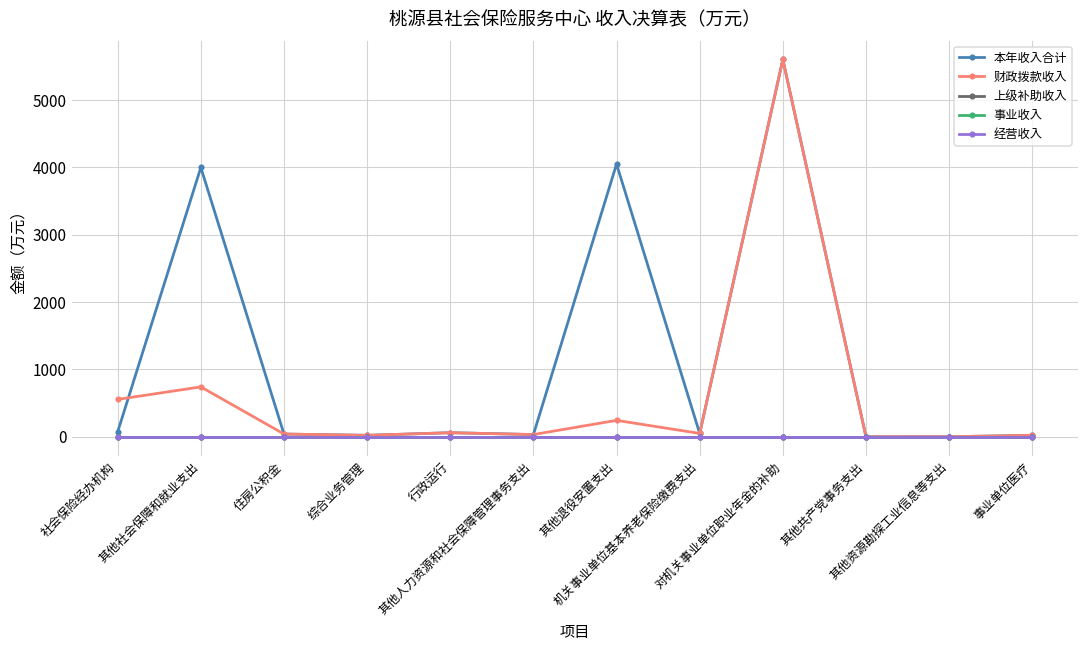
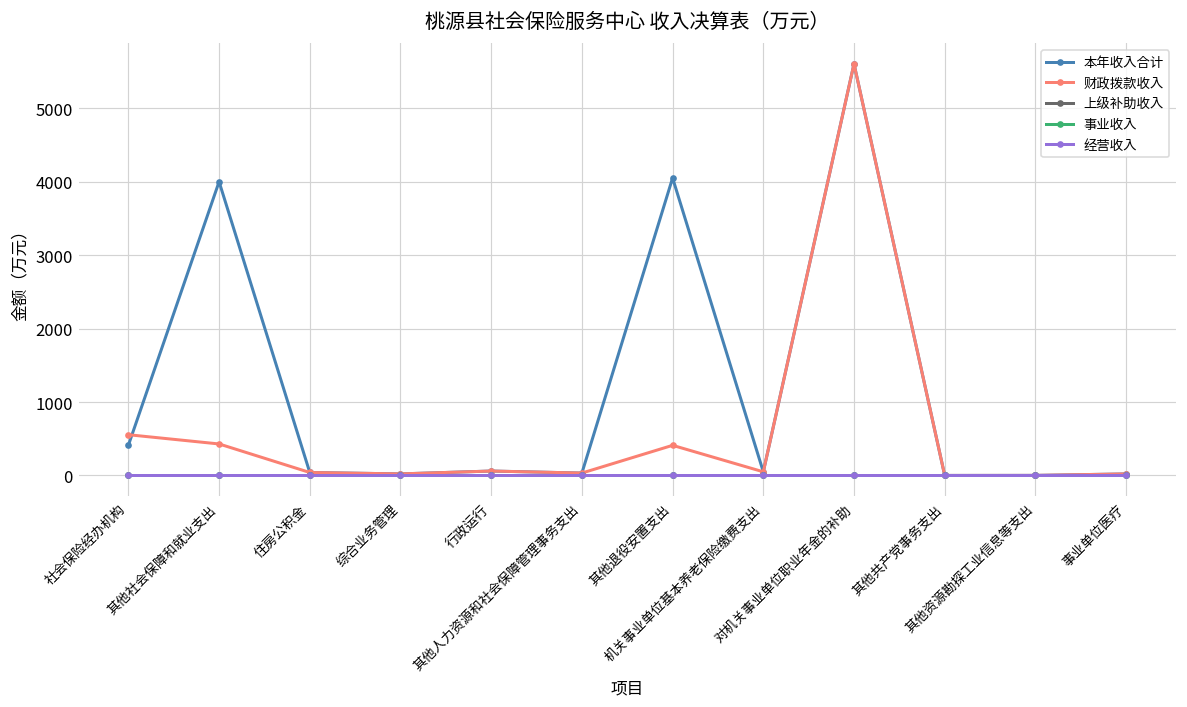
  {
    "本年收入合计": {
-     "社会保险经办机构": 100,
+     "社会保险经办机构": 400,
      "其他社会保障和就业支出": 4000,
      "其他退役安置支出": 4100
    },
    "财政拨款收入": {
      "社会保险经办机构": 600,
-     "其他社会保障和就业支出": 700,
-     "其他退役安置支出": 200
+     "其他社会保障和就业支出": 400,
+     "其他退役安置支出": 400
    },
    "经营收入": {
      "社会保险经办机构": 0,
      "其他社会保障和就业支出": 0,
      "行政运行": 0,
      "其他退役安置支出": 0,
      "机关事业单位基本养老保险缴费支出": 0,
      "对机关事业单位职业年金的补助": 0
    }
  }
